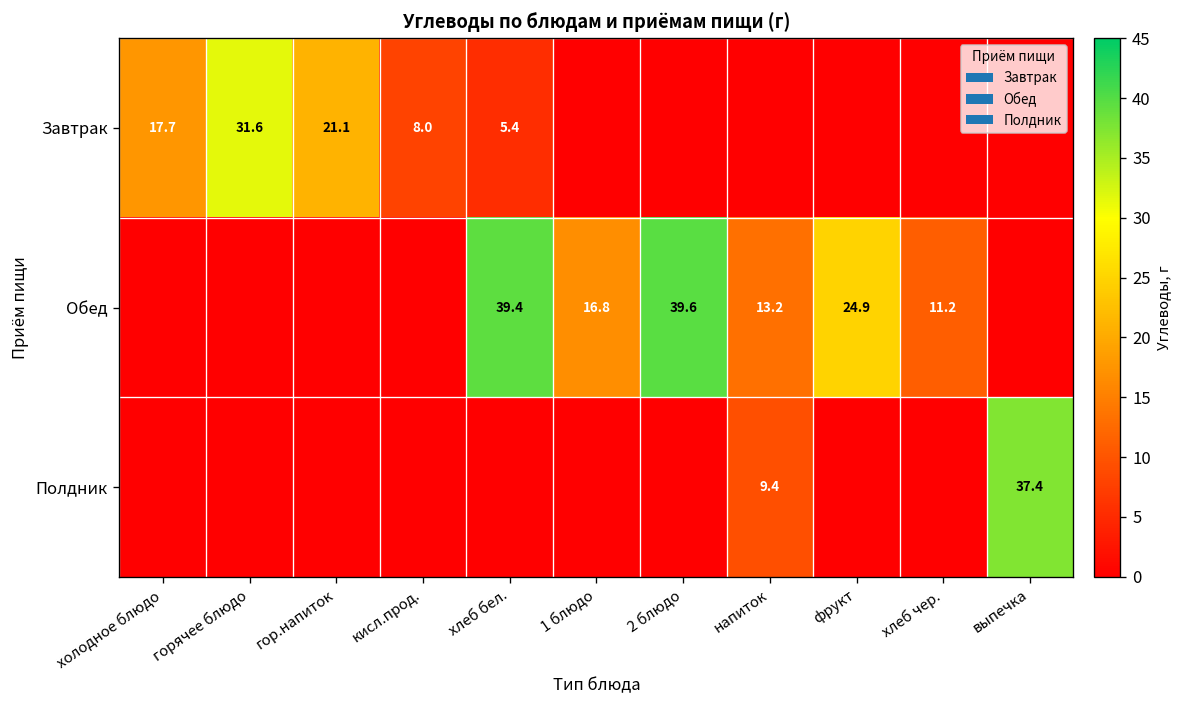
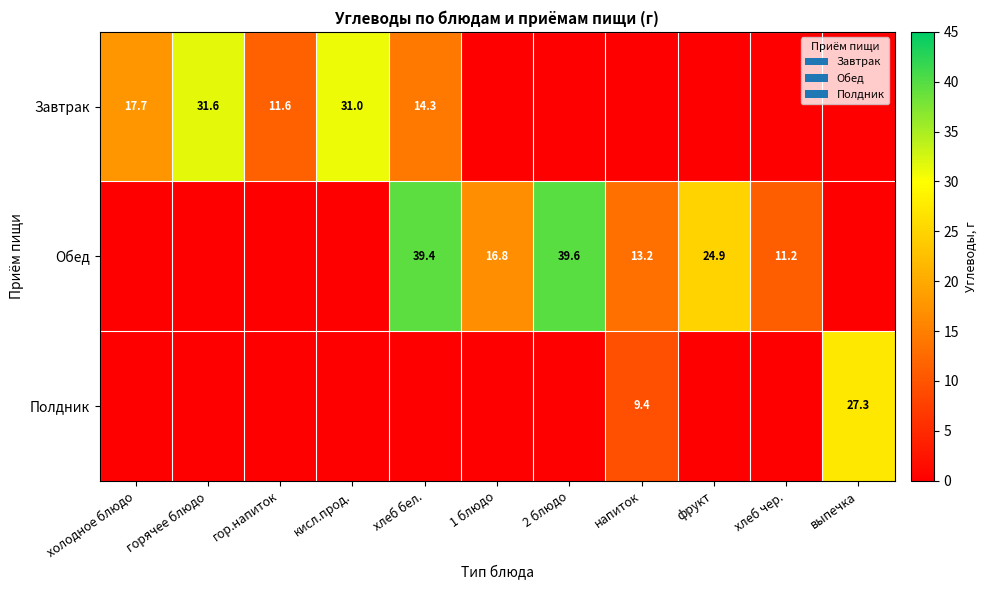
  {
    "Завтрак": {
      "холодное блюдо": 17.7,
      "горячее блюдо": 31.6,
-     "гор.напиток": 21.1,
-     "кисл.прод.": 8.0,
-     "хлеб бел.": 5.4
+     "гор.напиток": 11.6,
+     "кисл.прод.": 31.0,
+     "хлеб бел.": 14.3
    },
    "Обед": {
      "хлеб бел.": 39.4,
      "1 блюдо": 16.8,
      "2 блюдо": 39.6,
      "напиток": 13.2,
      "фрукт": 24.9,
      "хлеб чер.": 11.2
    },
    "Полдник": {
      "напиток": 9.4,
-     "выпечка": 37.4
+     "выпечка": 27.3
    }
  }
